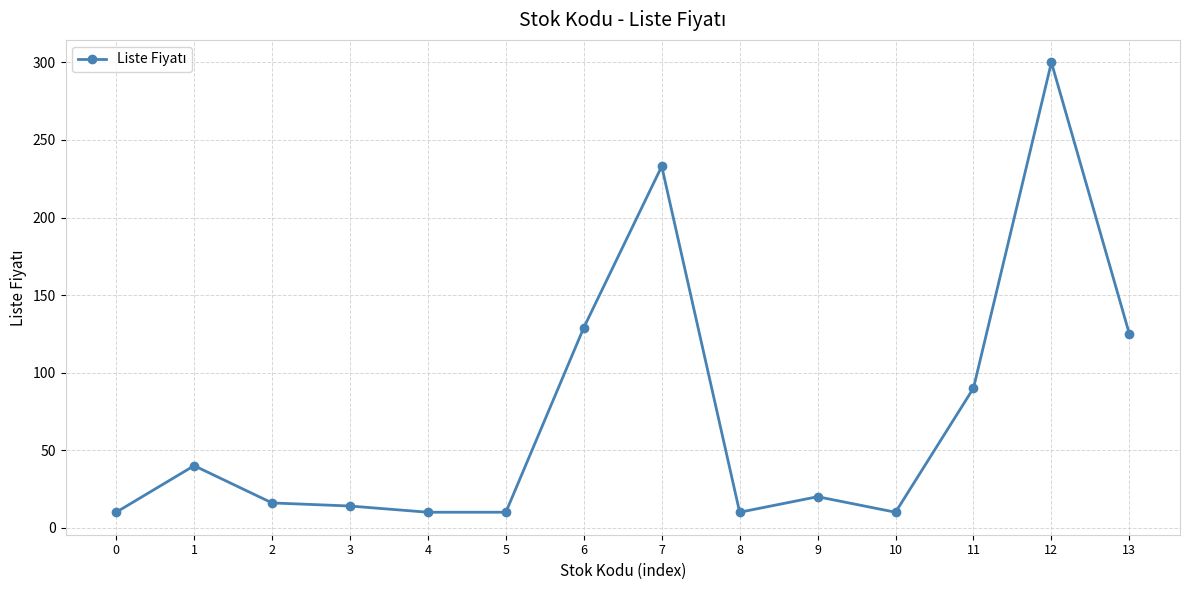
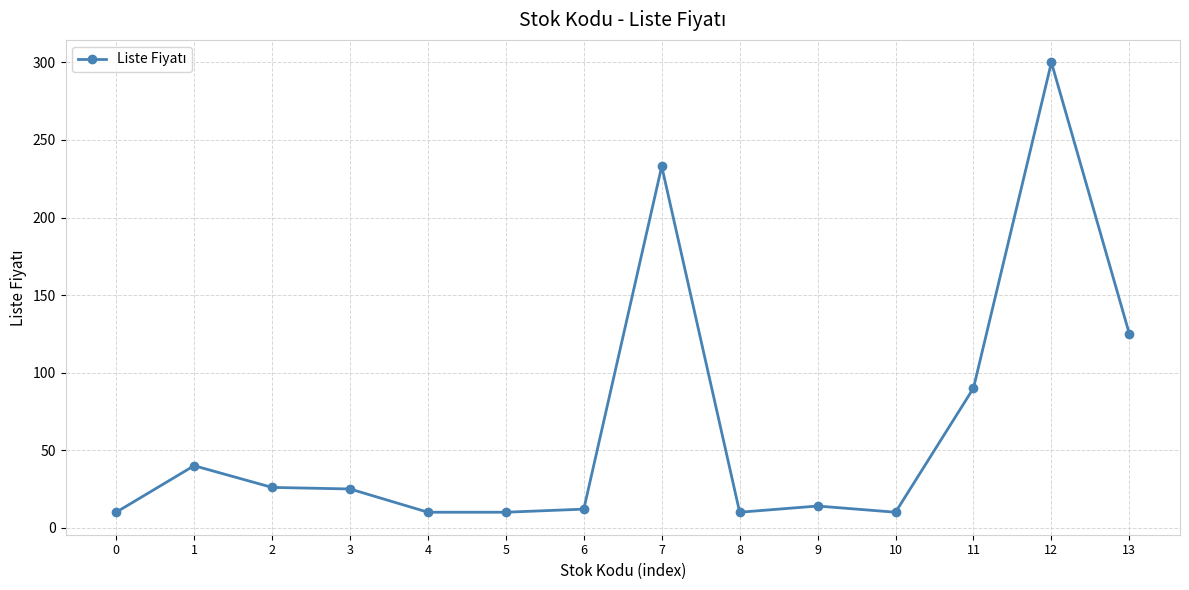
  {
    "0": 10,
    "1": 40,
-   "2": 16,
-   "3": 14,
+   "2": 26,
+   "3": 25,
    "4": 10,
    "5": 10,
-   "6": 129,
+   "6": 12,
    "7": 233,
    "8": 10,
-   "9": 20,
+   "9": 14,
    "10": 10,
    "11": 90,
    "12": 300,
    "13": 125
  }
